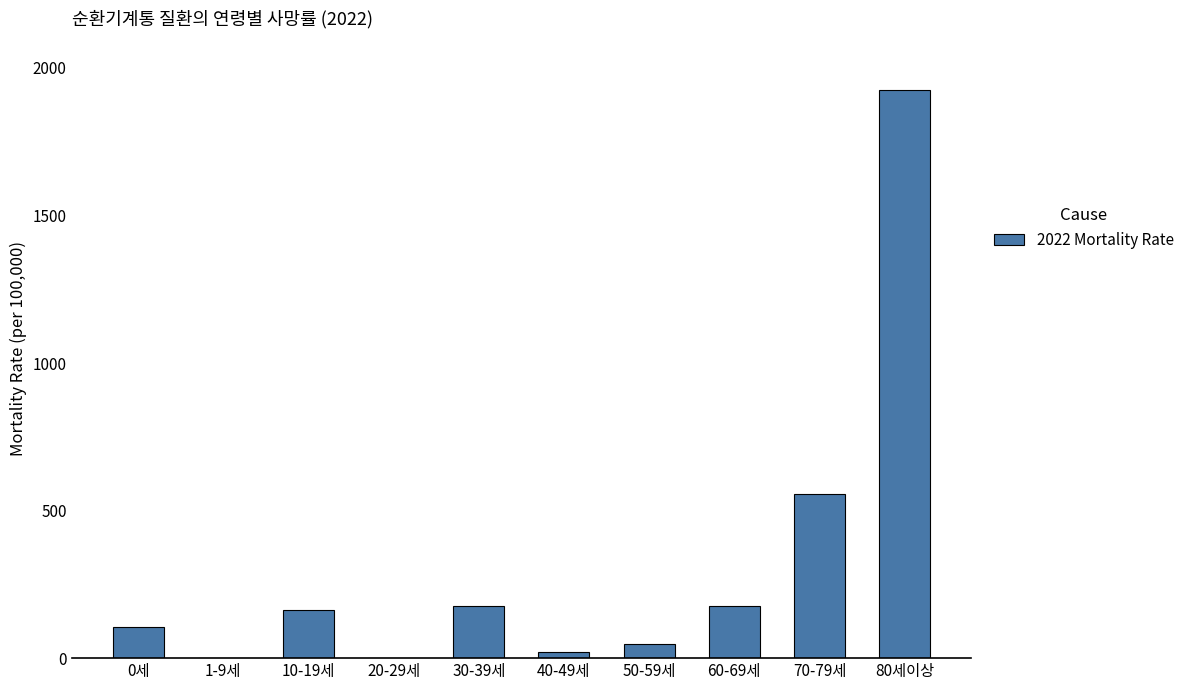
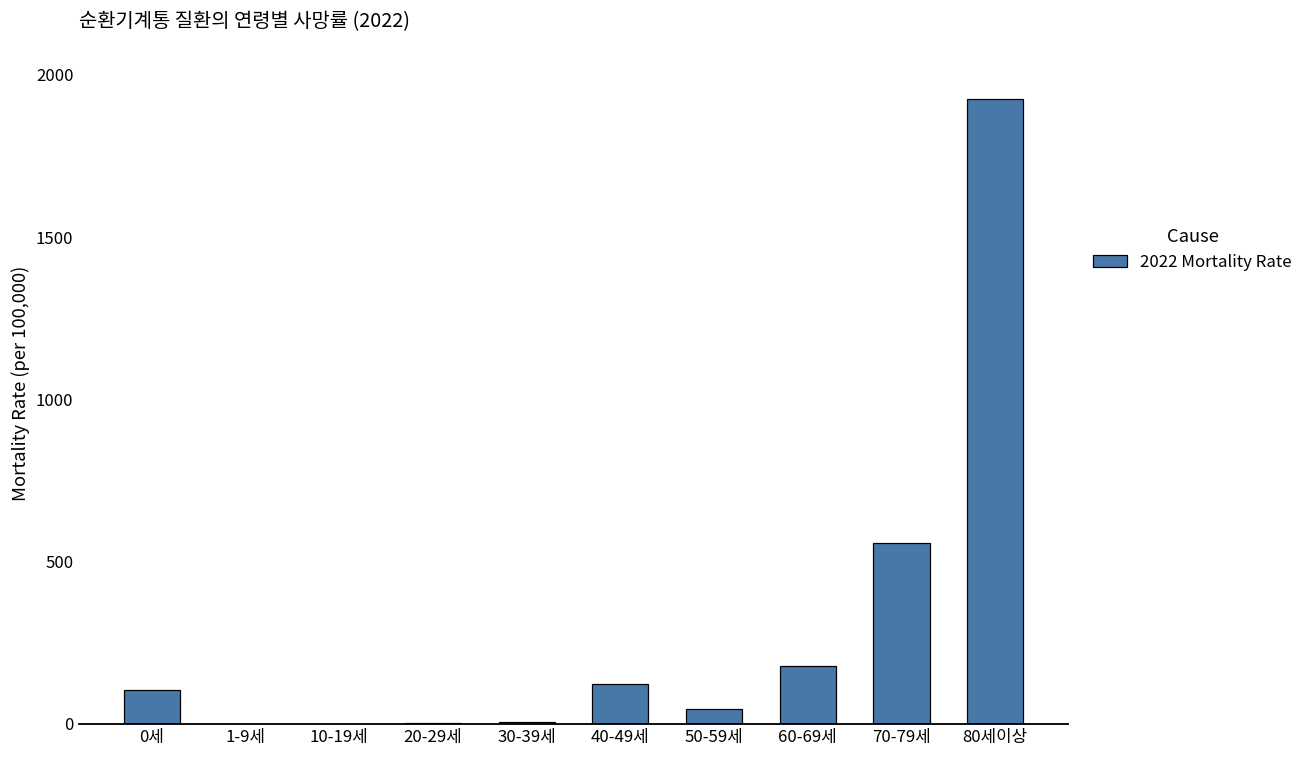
  {
    "0세": 110,
-   "10-19세": 160,
-   "30-39세": 180,
-   "40-49세": 20,
+   "10-19세": 0,
+   "30-39세": 10,
+   "40-49세": 120,
    "50-59세": 50,
    "60-69세": 180,
    "70-79세": 560,
    "80세이상": 1930
  }
